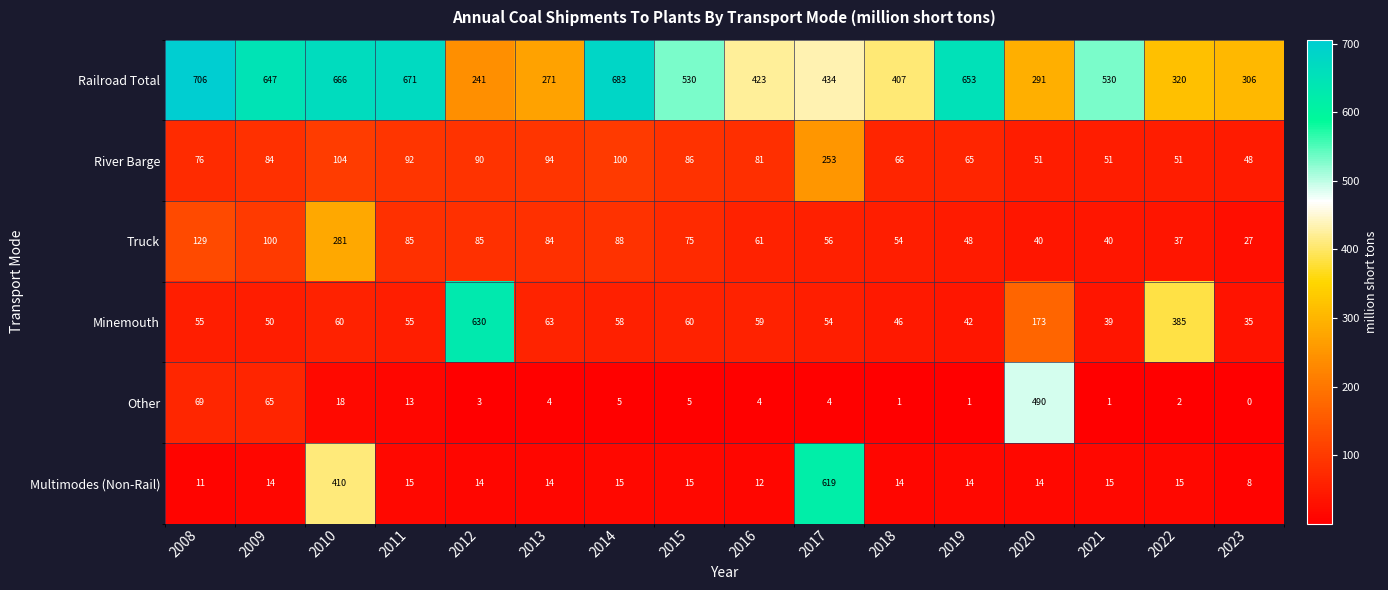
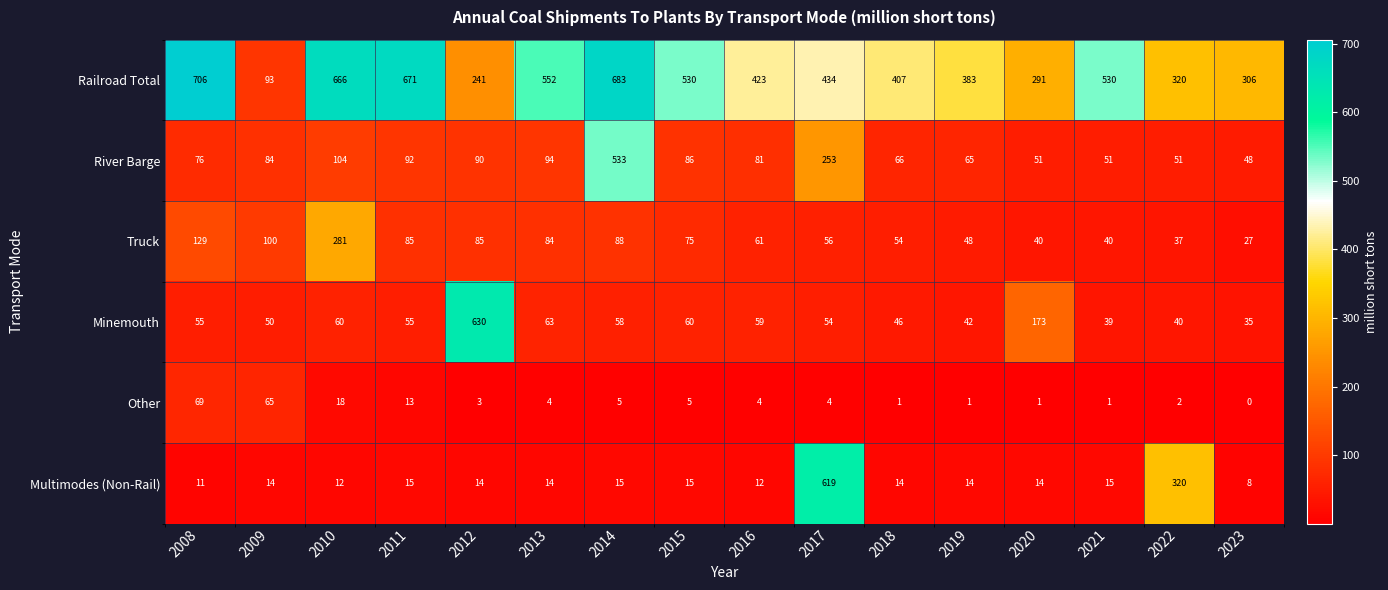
  {
    "Railroad Total": {
      "2008": 706,
-     "2009": 647,
+     "2009": 93,
      "2010": 666,
      "2011": 671,
      "2012": 241,
-     "2013": 271,
+     "2013": 552,
      "2014": 683,
      "2015": 530,
      "2016": 423,
      "2017": 434,
      "2018": 407,
-     "2019": 653,
+     "2019": 383,
      "2020": 291,
      "2021": 530,
      "2022": 320,
      "2023": 306
    },
    "River Barge": {
      "2008": 76,
      "2009": 84,
      "2010": 104,
      "2011": 92,
      "2012": 90,
      "2013": 94,
-     "2014": 100,
+     "2014": 533,
      "2015": 86,
      "2016": 81,
      "2017": 253,
      "2018": 66,
      "2019": 65,
      "2020": 51,
      "2021": 51,
      "2022": 51,
      "2023": 48
    },
    "Truck": {
      "2008": 129,
      "2009": 100,
      "2010": 281,
      "2011": 85,
      "2012": 85,
      "2013": 84,
      "2014": 88,
      "2015": 75,
      "2016": 61,
      "2017": 56,
      "2018": 54,
      "2019": 48,
      "2020": 40,
      "2021": 40,
      "2022": 37,
      "2023": 27
    },
    "Minemouth": {
      "2008": 55,
      "2009": 50,
      "2010": 60,
      "2011": 55,
      "2012": 630,
      "2013": 63,
      "2014": 58,
      "2015": 60,
      "2016": 59,
      "2017": 54,
      "2018": 46,
      "2019": 42,
      "2020": 173,
      "2021": 39,
-     "2022": 385,
+     "2022": 40,
      "2023": 35
    },
    "Other": {
      "2008": 69,
      "2009": 65,
      "2010": 18,
      "2011": 13,
      "2012": 3,
      "2013": 4,
      "2014": 5,
      "2015": 5,
      "2016": 4,
      "2017": 4,
      "2018": 1,
      "2019": 1,
-     "2020": 490,
+     "2020": 1,
      "2021": 1,
      "2022": 2,
      "2023": 0
    },
    "Multimodes (Non-Rail)": {
      "2008": 11,
      "2009": 14,
-     "2010": 410,
+     "2010": 12,
      "2011": 15,
      "2012": 14,
      "2013": 14,
      "2014": 15,
      "2015": 15,
      "2016": 12,
      "2017": 619,
      "2018": 14,
      "2019": 14,
      "2020": 14,
      "2021": 15,
-     "2022": 15,
+     "2022": 320,
      "2023": 8
    }
  }
